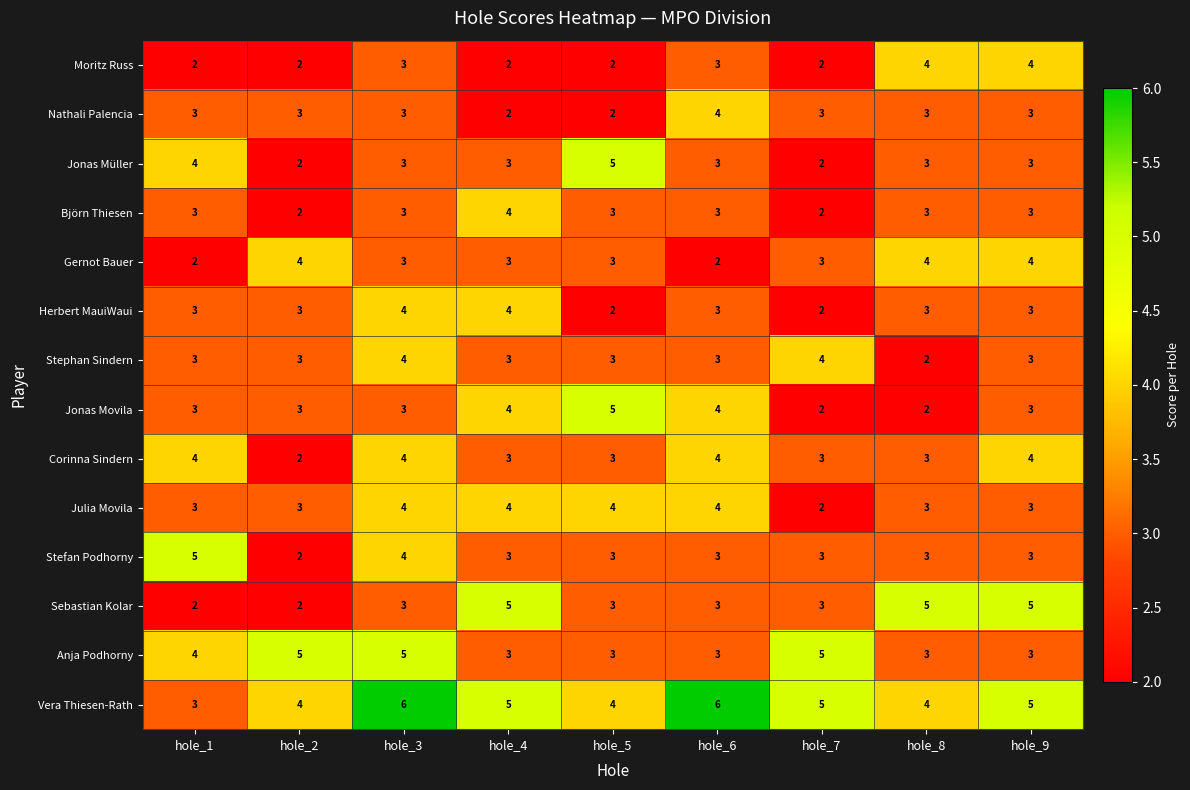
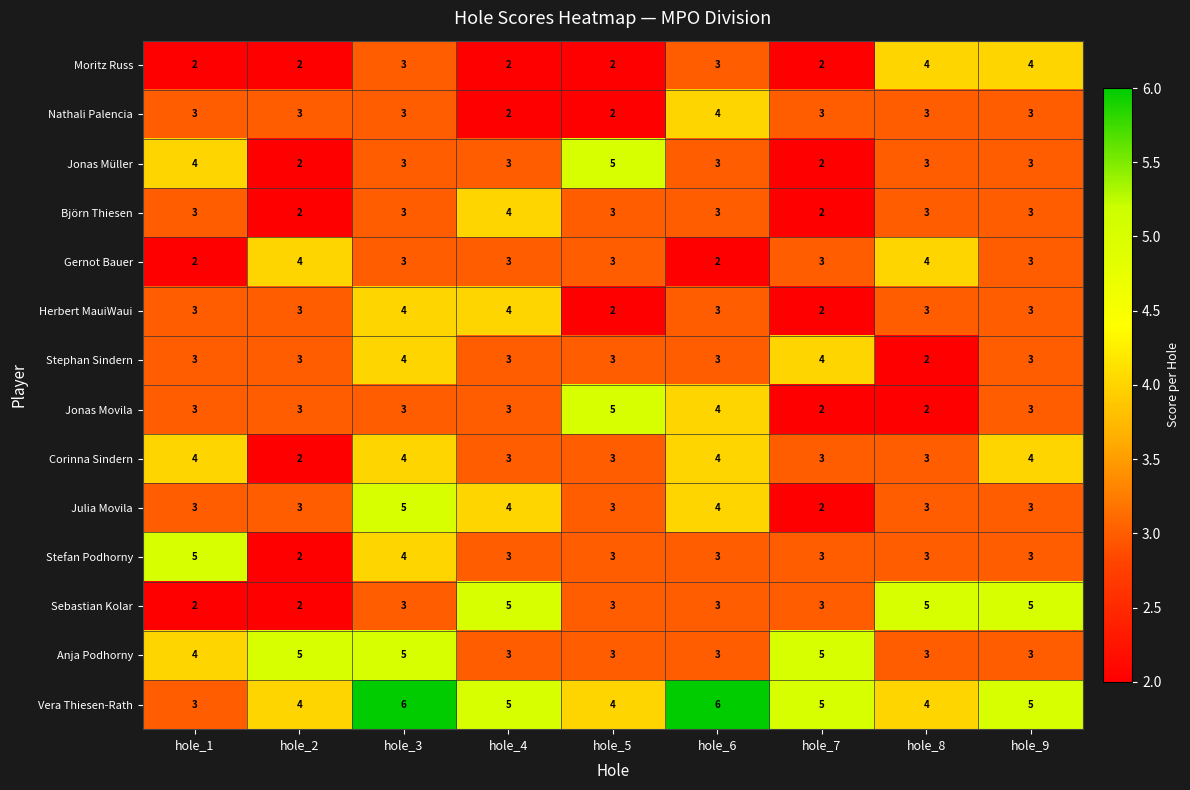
  {
    "Moritz Russ": {
      "hole_1": 2,
      "hole_2": 2,
      "hole_3": 3,
      "hole_4": 2,
      "hole_5": 2,
      "hole_6": 3,
      "hole_7": 2,
      "hole_8": 4,
      "hole_9": 4
    },
    "Nathali Palencia": {
      "hole_1": 3,
      "hole_2": 3,
      "hole_3": 3,
      "hole_4": 2,
      "hole_5": 2,
      "hole_6": 4,
      "hole_7": 3,
      "hole_8": 3,
      "hole_9": 3
    },
    "Jonas Müller": {
      "hole_1": 4,
      "hole_2": 2,
      "hole_3": 3,
      "hole_4": 3,
      "hole_5": 5,
      "hole_6": 3,
      "hole_7": 2,
      "hole_8": 3,
      "hole_9": 3
    },
    "Björn Thiesen": {
      "hole_1": 3,
      "hole_2": 2,
      "hole_3": 3,
      "hole_4": 4,
      "hole_5": 3,
      "hole_6": 3,
      "hole_7": 2,
      "hole_8": 3,
      "hole_9": 3
    },
    "Gernot Bauer": {
      "hole_1": 2,
      "hole_2": 4,
      "hole_3": 3,
      "hole_4": 3,
      "hole_5": 3,
      "hole_6": 2,
      "hole_7": 3,
      "hole_8": 4,
-     "hole_9": 4
+     "hole_9": 3
    },
    "Herbert MauiWaui": {
      "hole_1": 3,
      "hole_2": 3,
      "hole_3": 4,
      "hole_4": 4,
      "hole_5": 2,
      "hole_6": 3,
      "hole_7": 2,
      "hole_8": 3,
      "hole_9": 3
    },
    "Stephan Sindern": {
      "hole_1": 3,
      "hole_2": 3,
      "hole_3": 4,
      "hole_4": 3,
      "hole_5": 3,
      "hole_6": 3,
      "hole_7": 4,
      "hole_8": 2,
      "hole_9": 3
    },
    "Jonas Movila": {
      "hole_1": 3,
      "hole_2": 3,
      "hole_3": 3,
-     "hole_4": 4,
+     "hole_4": 3,
      "hole_5": 5,
      "hole_6": 4,
      "hole_7": 2,
      "hole_8": 2,
      "hole_9": 3
    },
    "Corinna Sindern": {
      "hole_1": 4,
      "hole_2": 2,
      "hole_3": 4,
      "hole_4": 3,
      "hole_5": 3,
      "hole_6": 4,
      "hole_7": 3,
      "hole_8": 3,
      "hole_9": 4
    },
    "Julia Movila": {
      "hole_1": 3,
      "hole_2": 3,
-     "hole_3": 4,
+     "hole_3": 5,
      "hole_4": 4,
-     "hole_5": 4,
+     "hole_5": 3,
      "hole_6": 4,
      "hole_7": 2,
      "hole_8": 3,
      "hole_9": 3
    },
    "Stefan Podhorny": {
      "hole_1": 5,
      "hole_2": 2,
      "hole_3": 4,
      "hole_4": 3,
      "hole_5": 3,
      "hole_6": 3,
      "hole_7": 3,
      "hole_8": 3,
      "hole_9": 3
    },
    "Sebastian Kolar": {
      "hole_1": 2,
      "hole_2": 2,
      "hole_3": 3,
      "hole_4": 5,
      "hole_5": 3,
      "hole_6": 3,
      "hole_7": 3,
      "hole_8": 5,
      "hole_9": 5
    },
    "Anja Podhorny": {
      "hole_1": 4,
      "hole_2": 5,
      "hole_3": 5,
      "hole_4": 3,
      "hole_5": 3,
      "hole_6": 3,
      "hole_7": 5,
      "hole_8": 3,
      "hole_9": 3
    },
    "Vera Thiesen-Rath": {
      "hole_1": 3,
      "hole_2": 4,
      "hole_3": 6,
      "hole_4": 5,
      "hole_5": 4,
      "hole_6": 6,
      "hole_7": 5,
      "hole_8": 4,
      "hole_9": 5
    }
  }
